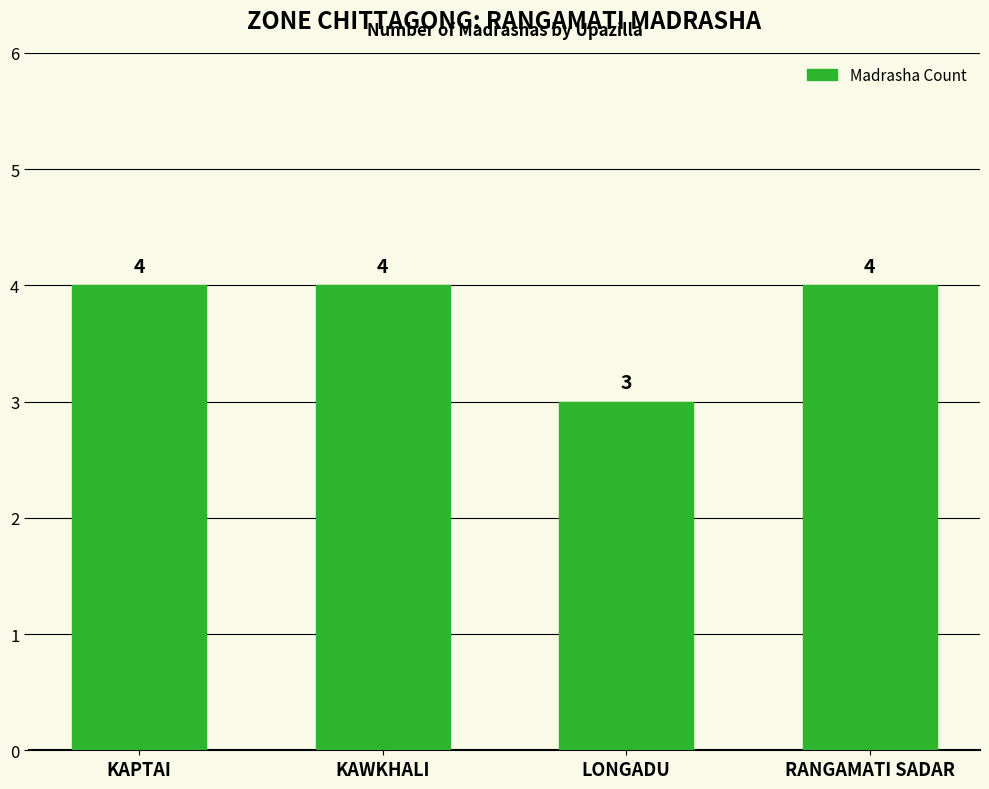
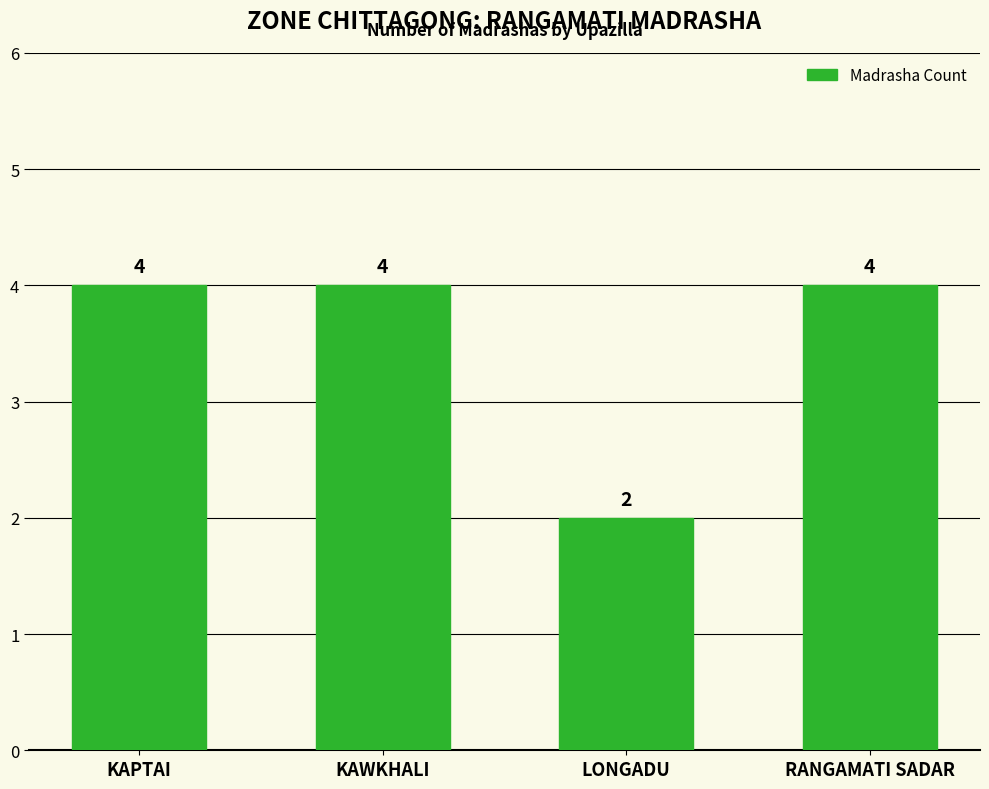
  {
    "KAPTAI": 4,
    "KAWKHALI": 4,
-   "LONGADU": 3,
+   "LONGADU": 2,
    "RANGAMATI SADAR": 4
  }
